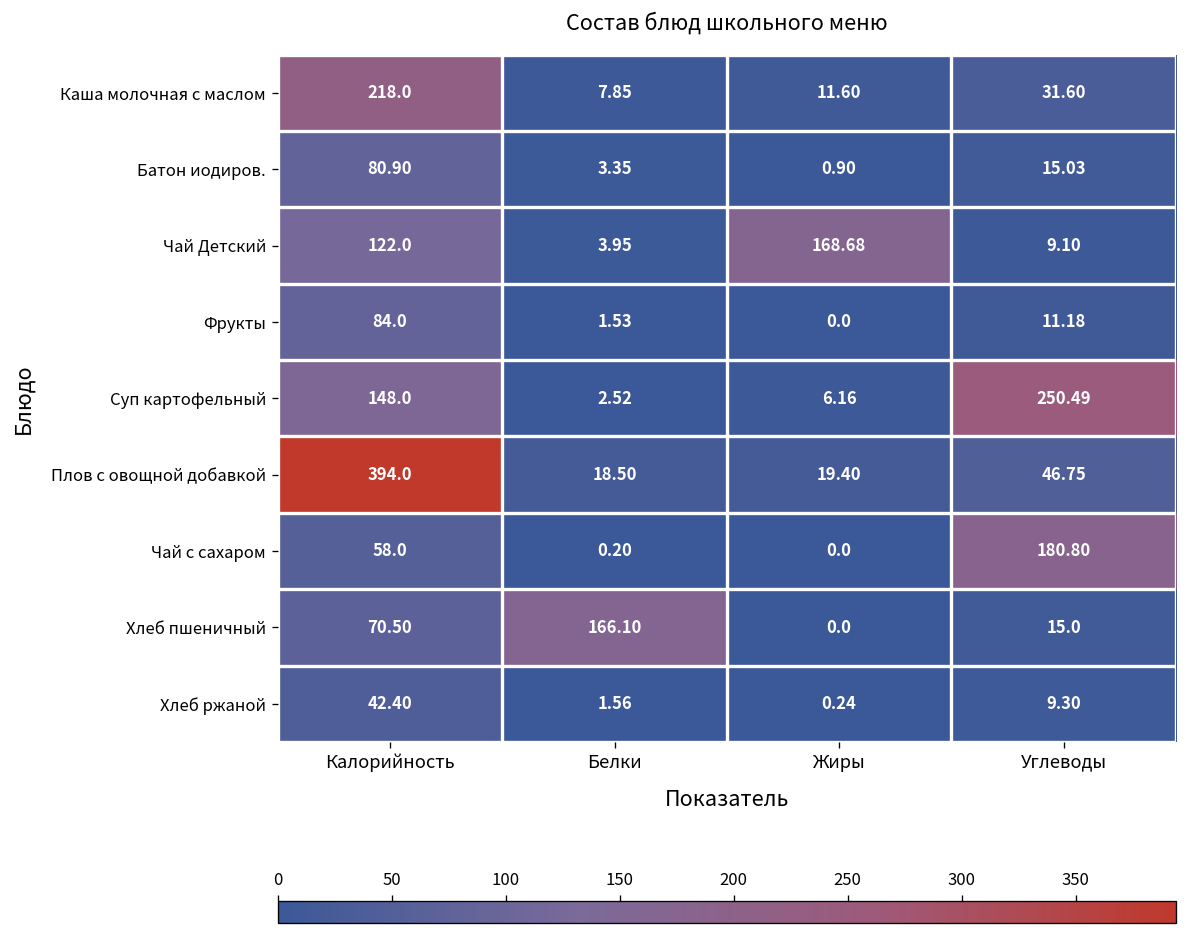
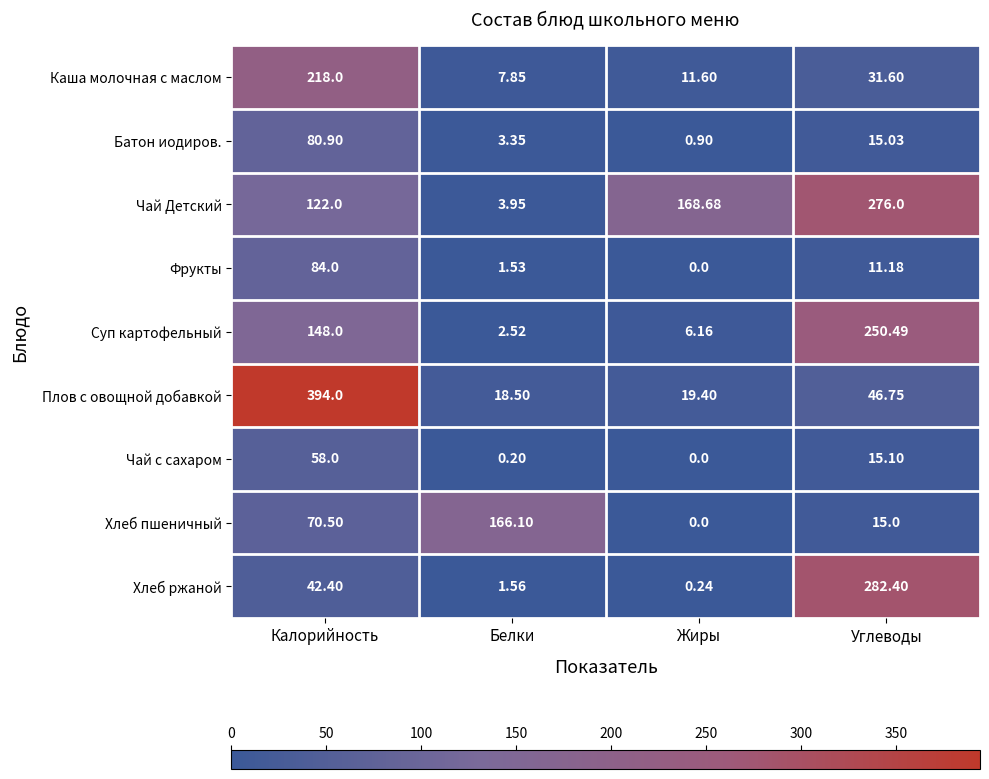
  {
    "Каша молочная с маслом": {
      "Калорийность": 218.0,
      "Белки": 7.85,
      "Жиры": 11.60,
      "Углеводы": 31.60
    },
    "Батон иодиров.": {
      "Калорийность": 80.90,
      "Белки": 3.35,
      "Жиры": 0.90,
      "Углеводы": 15.03
    },
    "Чай Детский": {
      "Калорийность": 122.0,
      "Белки": 3.95,
      "Жиры": 168.68,
-     "Углеводы": 9.10
+     "Углеводы": 276.0
    },
    "Фрукты": {
      "Калорийность": 84.0,
      "Белки": 1.53,
      "Жиры": 0.0,
      "Углеводы": 11.18
    },
    "Суп картофельный": {
      "Калорийность": 148.0,
      "Белки": 2.52,
      "Жиры": 6.16,
      "Углеводы": 250.49
    },
    "Плов с овощной добавкой": {
      "Калорийность": 394.0,
      "Белки": 18.50,
      "Жиры": 19.40,
      "Углеводы": 46.75
    },
    "Чай с сахаром": {
      "Калорийность": 58.0,
      "Белки": 0.20,
      "Жиры": 0.0,
-     "Углеводы": 180.80
+     "Углеводы": 15.10
    },
    "Хлеб пшеничный": {
      "Калорийность": 70.50,
      "Белки": 166.10,
      "Жиры": 0.0,
      "Углеводы": 15.0
    },
    "Хлеб ржаной": {
      "Калорийность": 42.40,
      "Белки": 1.56,
      "Жиры": 0.24,
-     "Углеводы": 9.30
+     "Углеводы": 282.40
    }
  }
